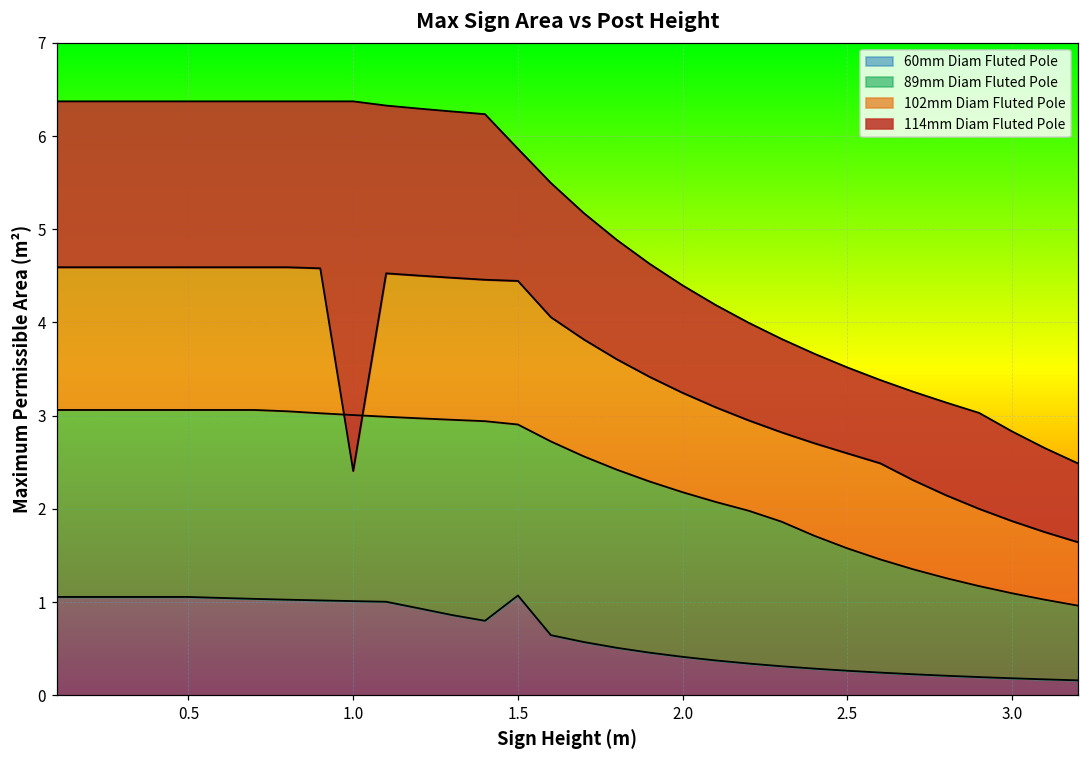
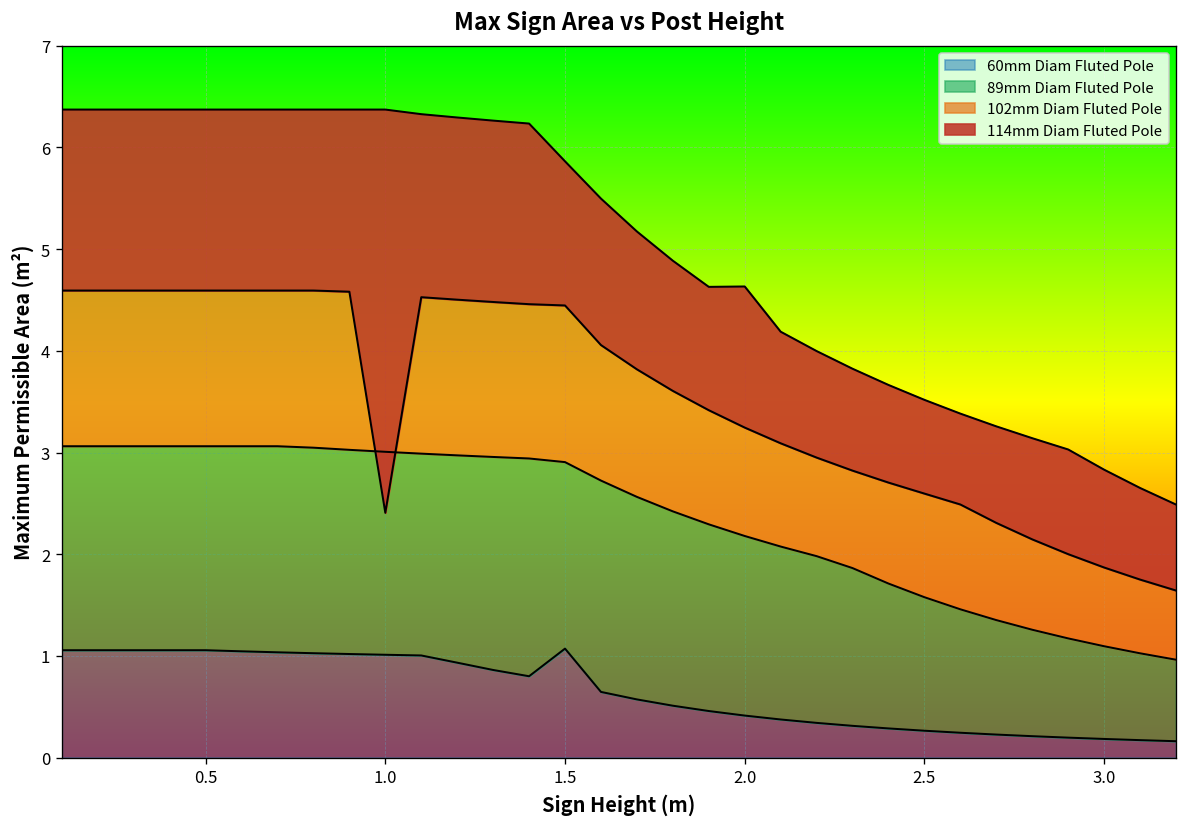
  {
    "114mm Diam Fluted Pole": {
      "0.5": 6.4,
      "1.0": 6.4,
      "1.5": 5.9,
-     "2.0": 4.4,
+     "2.0": 4.6,
      "2.5": 3.5,
      "3.0": 2.8
    },
    "89mm Diam Fluted Pole": {
      "0.5": 3.1,
      "1.5": 2.9,
      "2.0": 2.2,
      "2.5": 1.6,
      "3.0": 1.1
    },
    "60mm Diam Fluted Pole": {
      "0.5": 1.1,
      "1.0": 1.0,
      "1.5": 1.1,
      "2.0": 0.4,
      "2.5": 0.3,
      "3.0": 0.2
    }
  }
